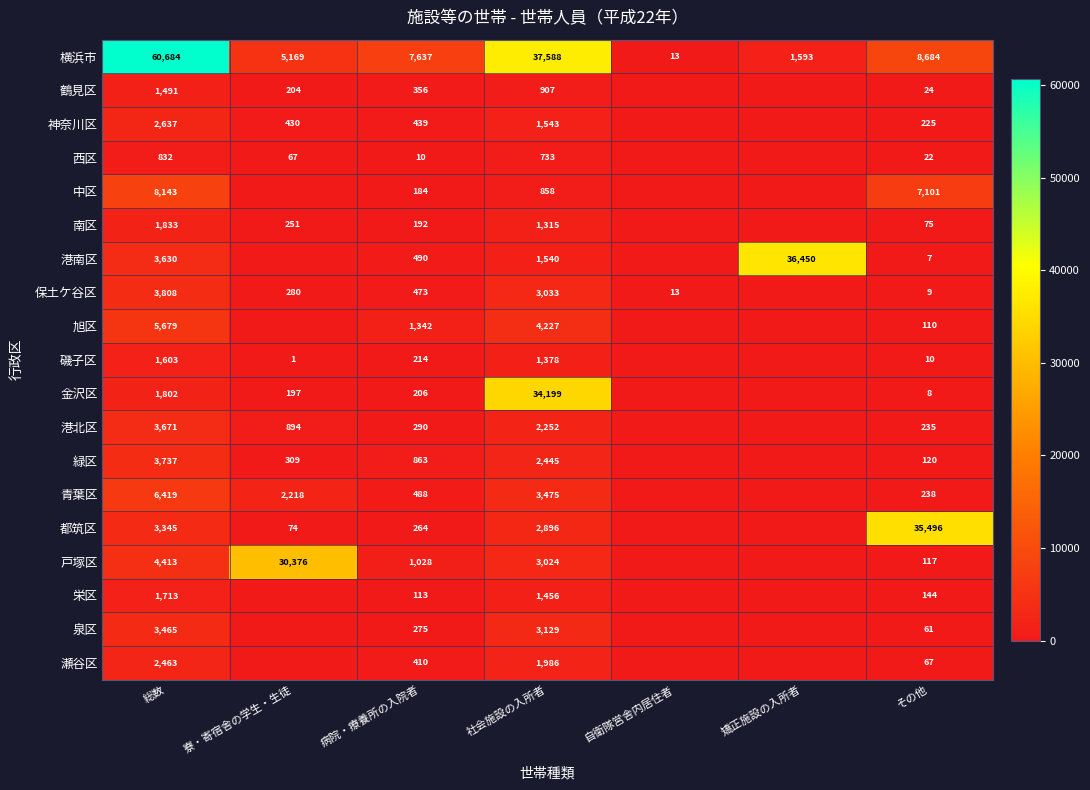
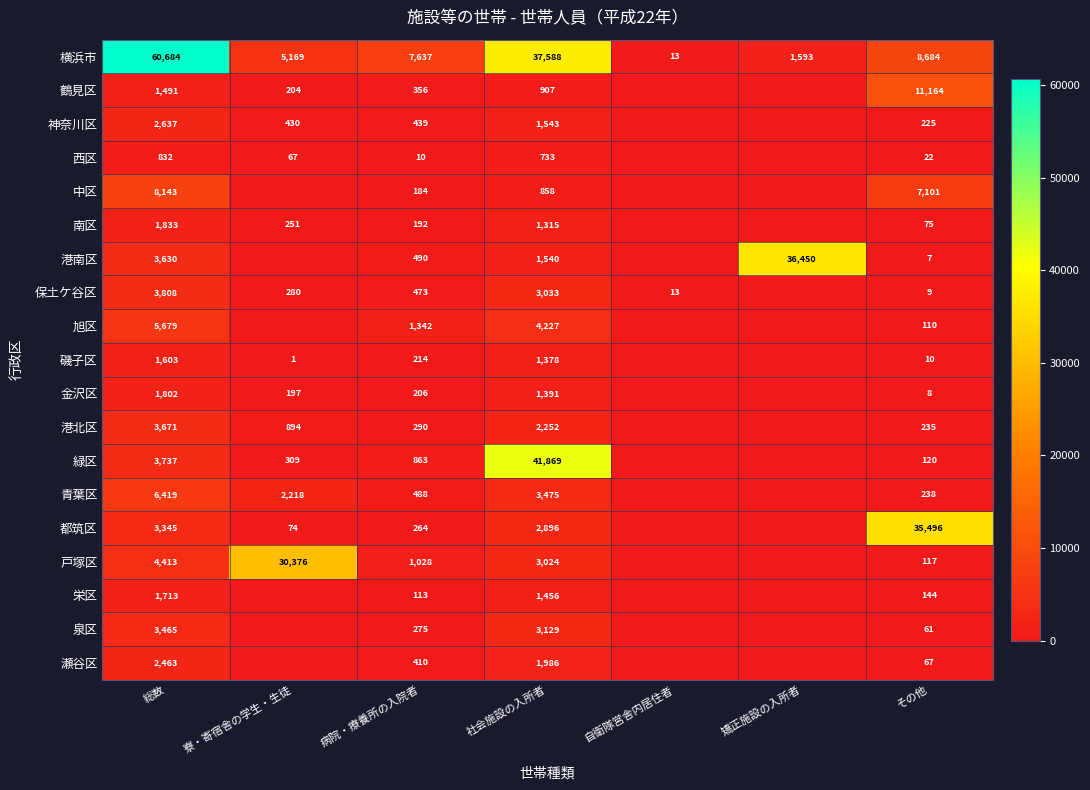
  {
    "横浜市": {
      "総数": "60,684",
      "寮・寄宿舎の学生・生徒": "5,169",
      "病院・療養所の入院者": "7,637",
      "社会施設の入所者": "37,588",
      "自衛隊営舎内居住者": "13",
      "矯正施設の入所者": "1,593",
      "その他": "8,684"
    },
    "鶴見区": {
      "総数": "1,491",
      "寮・寄宿舎の学生・生徒": "204",
      "病院・療養所の入院者": "356",
      "社会施設の入所者": "907",
-     "その他": "24"
+     "その他": "11,164"
    },
    "神奈川区": {
      "総数": "2,637",
      "寮・寄宿舎の学生・生徒": "430",
      "病院・療養所の入院者": "439",
      "社会施設の入所者": "1,543",
      "その他": "225"
    },
    "西区": {
      "総数": "832",
      "寮・寄宿舎の学生・生徒": "67",
      "病院・療養所の入院者": "10",
      "社会施設の入所者": "733",
      "その他": "22"
    },
    "中区": {
      "総数": "8,143",
      "病院・療養所の入院者": "184",
      "社会施設の入所者": "858",
      "その他": "7,101"
    },
    "南区": {
      "総数": "1,833",
      "寮・寄宿舎の学生・生徒": "251",
      "病院・療養所の入院者": "192",
      "社会施設の入所者": "1,315",
      "その他": "75"
    },
    "港南区": {
      "総数": "3,630",
      "病院・療養所の入院者": "490",
      "社会施設の入所者": "1,540",
      "矯正施設の入所者": "36,450",
      "その他": "7"
    },
    "保土ケ谷区": {
      "総数": "3,808",
      "寮・寄宿舎の学生・生徒": "280",
      "病院・療養所の入院者": "473",
      "社会施設の入所者": "3,033",
      "自衛隊営舎内居住者": "13",
      "その他": "9"
    },
    "旭区": {
      "総数": "5,679",
      "病院・療養所の入院者": "1,342",
      "社会施設の入所者": "4,227",
      "その他": "110"
    },
    "磯子区": {
      "総数": "1,603",
      "寮・寄宿舎の学生・生徒": "1",
      "病院・療養所の入院者": "214",
      "社会施設の入所者": "1,378",
      "その他": "10"
    },
    "金沢区": {
      "総数": "1,802",
      "寮・寄宿舎の学生・生徒": "197",
      "病院・療養所の入院者": "206",
-     "社会施設の入所者": "34,199",
+     "社会施設の入所者": "1,391",
      "その他": "8"
    },
    "港北区": {
      "総数": "3,671",
      "寮・寄宿舎の学生・生徒": "894",
      "病院・療養所の入院者": "290",
      "社会施設の入所者": "2,252",
      "その他": "235"
    },
    "緑区": {
      "総数": "3,737",
      "寮・寄宿舎の学生・生徒": "309",
      "病院・療養所の入院者": "863",
-     "社会施設の入所者": "2,445",
+     "社会施設の入所者": "41,869",
      "その他": "120"
    },
    "青葉区": {
      "総数": "6,419",
      "寮・寄宿舎の学生・生徒": "2,218",
      "病院・療養所の入院者": "488",
      "社会施設の入所者": "3,475",
      "その他": "238"
    },
    "都筑区": {
      "総数": "3,345",
      "寮・寄宿舎の学生・生徒": "74",
      "病院・療養所の入院者": "264",
      "社会施設の入所者": "2,896",
      "その他": "35,496"
    },
    "戸塚区": {
      "総数": "4,413",
      "寮・寄宿舎の学生・生徒": "30,376",
      "病院・療養所の入院者": "1,028",
      "社会施設の入所者": "3,024",
      "その他": "117"
    },
    "栄区": {
      "総数": "1,713",
      "病院・療養所の入院者": "113",
      "社会施設の入所者": "1,456",
      "その他": "144"
    },
    "泉区": {
      "総数": "3,465",
      "病院・療養所の入院者": "275",
      "社会施設の入所者": "3,129",
      "その他": "61"
    },
    "瀬谷区": {
      "総数": "2,463",
      "病院・療養所の入院者": "410",
      "社会施設の入所者": "1,986",
      "その他": "67"
    }
  }
